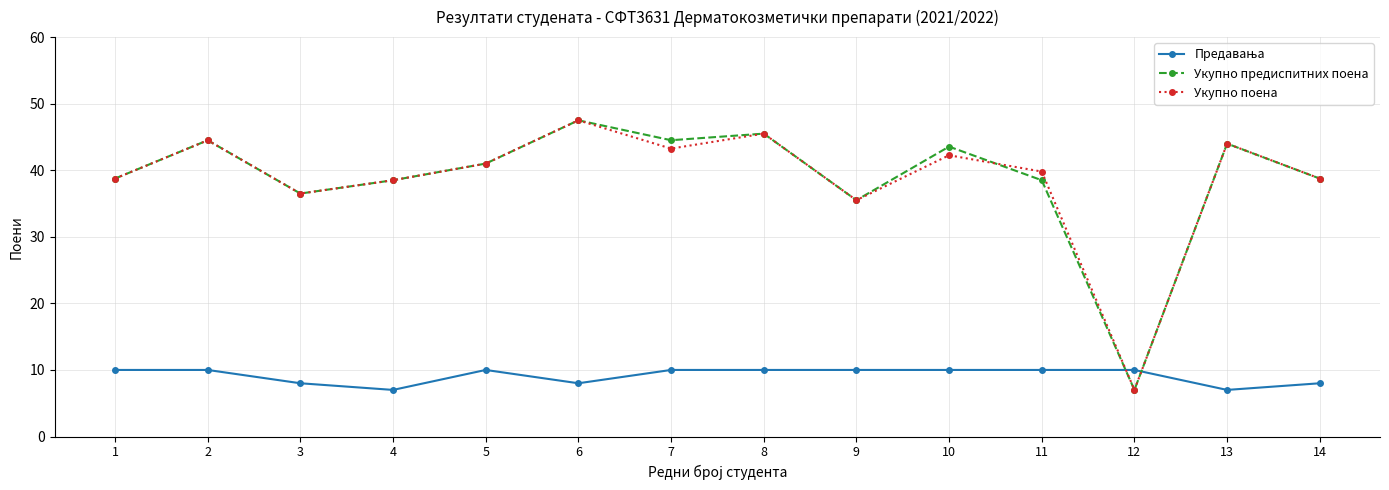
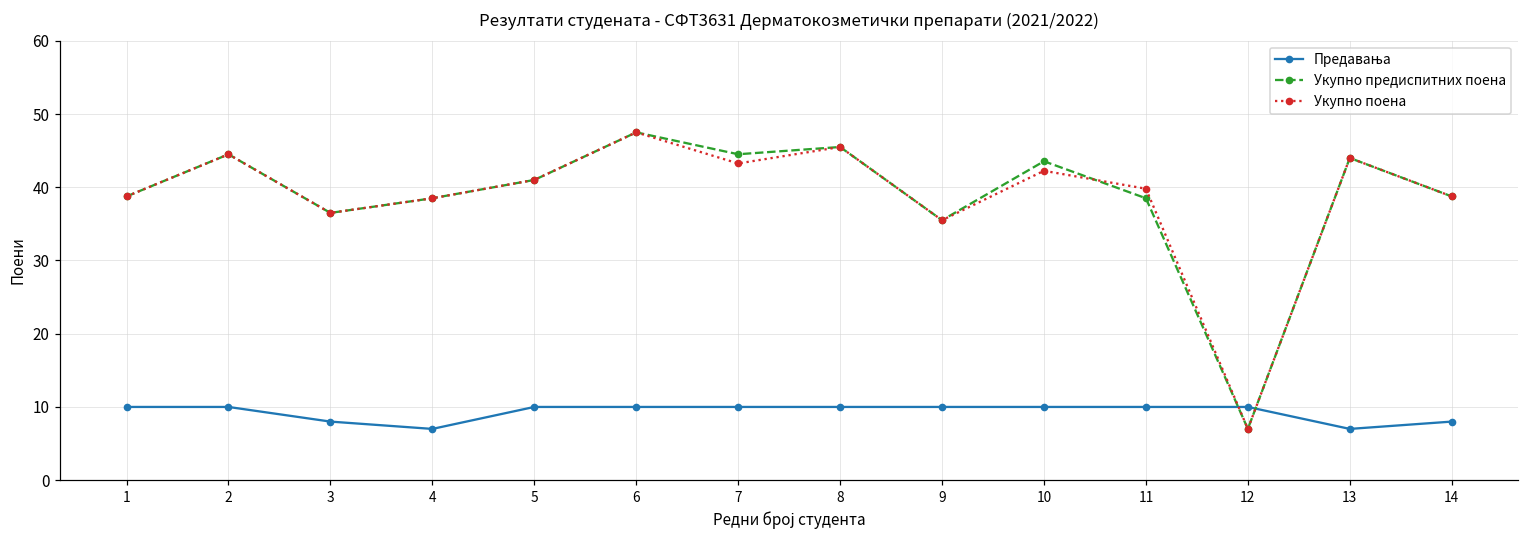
  {
    "Предавања": {
      "1": 10,
      "2": 10,
      "3": 8,
      "4": 7,
      "5": 10,
-     "6": 8,
+     "6": 10,
      "7": 10,
      "8": 10,
      "9": 10,
      "10": 10,
      "11": 10,
      "12": 10,
      "13": 7,
      "14": 8
    },
    "Укупно предиспитних поена": {
      "7": 45,
      "10": 44,
      "11": 39
    },
    "Укупно поена": {
      "7": 43,
      "10": 42,
      "11": 40
    }
  }
